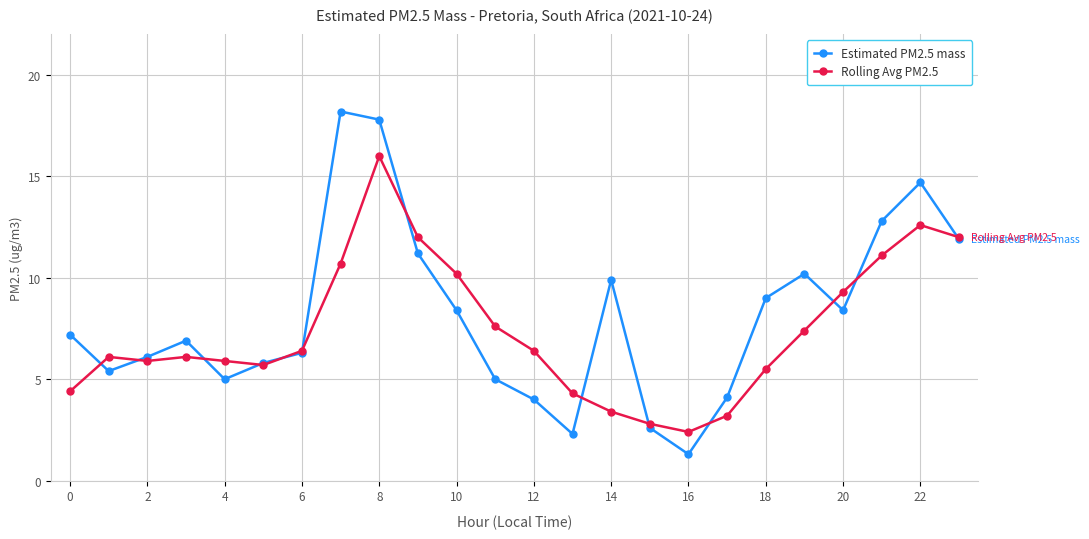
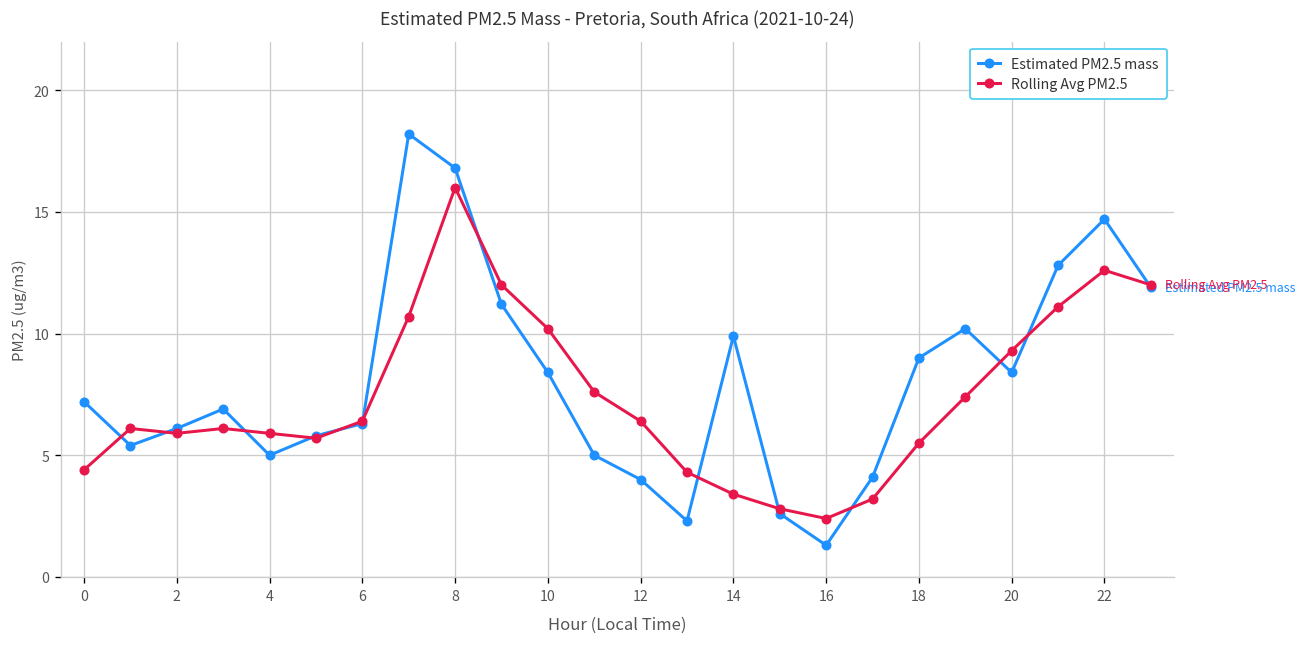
  {
    "Estimated PM2.5 mass": {
      "0": 7.2,
      "2": 6.1,
      "4": 5.0,
-     "8": 17.8,
+     "8": 16.8,
      "10": 8.4,
      "12": 4.0,
      "14": 9.9,
      "16": 1.3,
      "18": 9.0,
      "20": 8.4,
      "22": 14.7
    },
    "Rolling Avg PM2.5": {
      "0": 4.4,
      "2": 5.9,
      "4": 5.9,
      "8": 16.0,
      "10": 10.2,
      "12": 6.4,
      "14": 3.4,
      "16": 2.4,
      "18": 5.5,
      "20": 9.3,
      "22": 12.6
    }
  }
